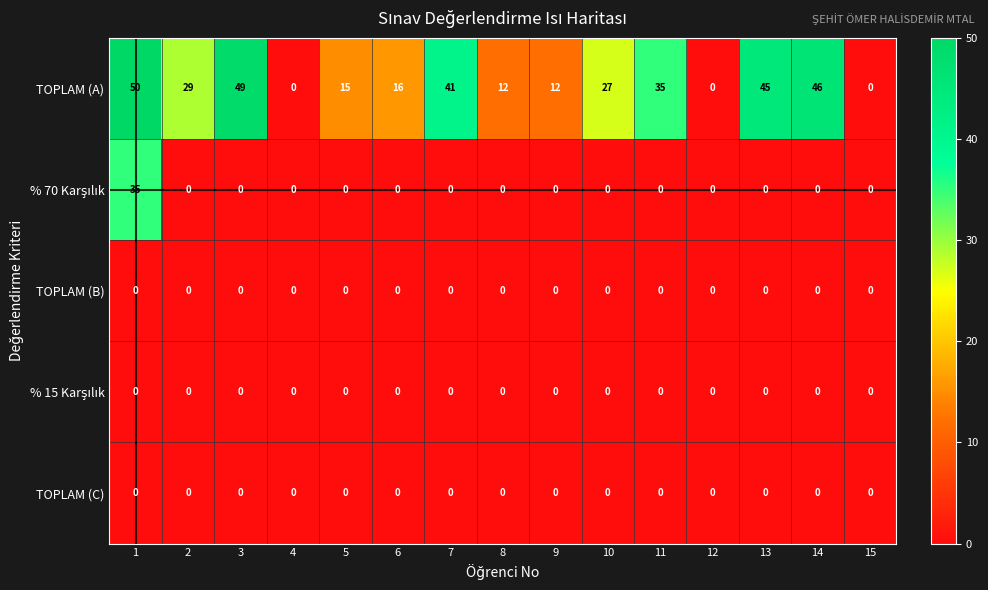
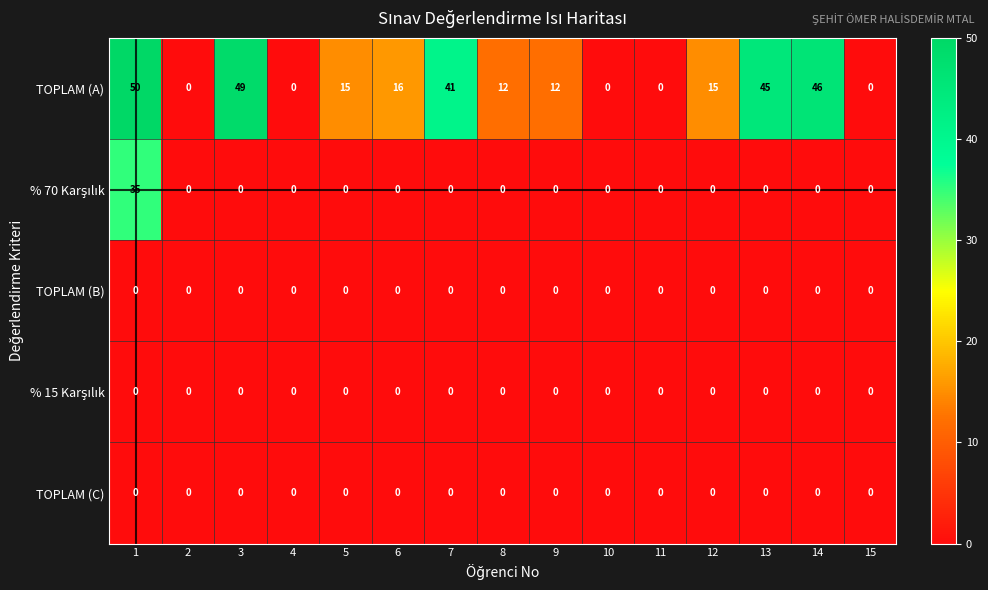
  {
    "TOPLAM (A)": {
      "1": 50,
-     "2": 29,
+     "2": 0,
      "3": 49,
      "4": 0,
      "5": 15,
      "6": 16,
      "7": 41,
      "8": 12,
      "9": 12,
-     "10": 27,
-     "11": 35,
-     "12": 0,
+     "10": 0,
+     "11": 0,
+     "12": 15,
      "13": 45,
      "14": 46,
      "15": 0
    },
    "% 70 Karşılık": {
      "1": 35,
      "2": 0,
      "3": 0,
      "4": 0,
      "5": 0,
      "6": 0,
      "7": 0,
      "8": 0,
      "9": 0,
      "10": 0,
      "11": 0,
      "12": 0,
      "13": 0,
      "14": 0,
      "15": 0
    },
    "TOPLAM (B)": {
      "1": 0,
      "2": 0,
      "3": 0,
      "4": 0,
      "5": 0,
      "6": 0,
      "7": 0,
      "8": 0,
      "9": 0,
      "10": 0,
      "11": 0,
      "12": 0,
      "13": 0,
      "14": 0,
      "15": 0
    },
    "% 15 Karşılık": {
      "1": 0,
      "2": 0,
      "3": 0,
      "4": 0,
      "5": 0,
      "6": 0,
      "7": 0,
      "8": 0,
      "9": 0,
      "10": 0,
      "11": 0,
      "12": 0,
      "13": 0,
      "14": 0,
      "15": 0
    },
    "TOPLAM (C)": {
      "1": 0,
      "2": 0,
      "3": 0,
      "4": 0,
      "5": 0,
      "6": 0,
      "7": 0,
      "8": 0,
      "9": 0,
      "10": 0,
      "11": 0,
      "12": 0,
      "13": 0,
      "14": 0,
      "15": 0
    }
  }
